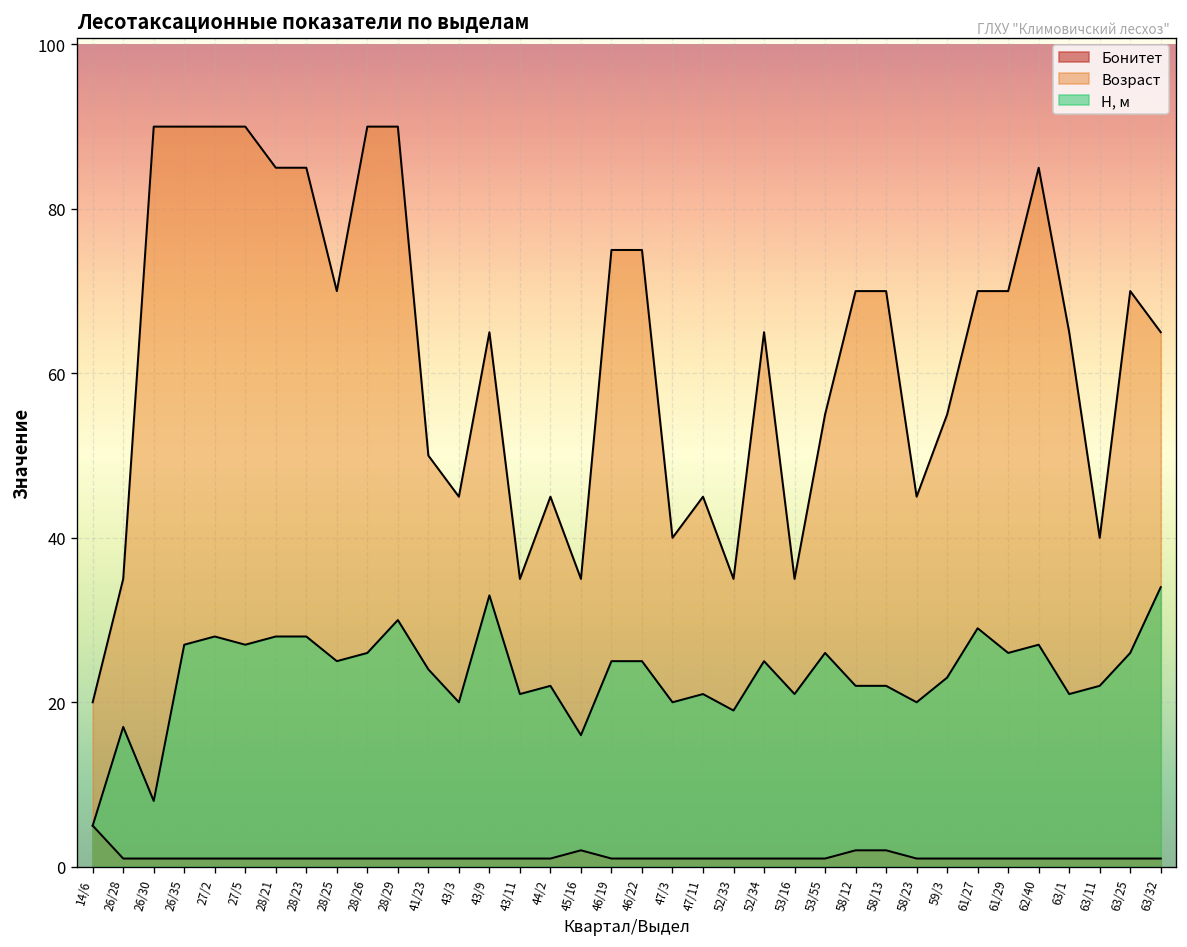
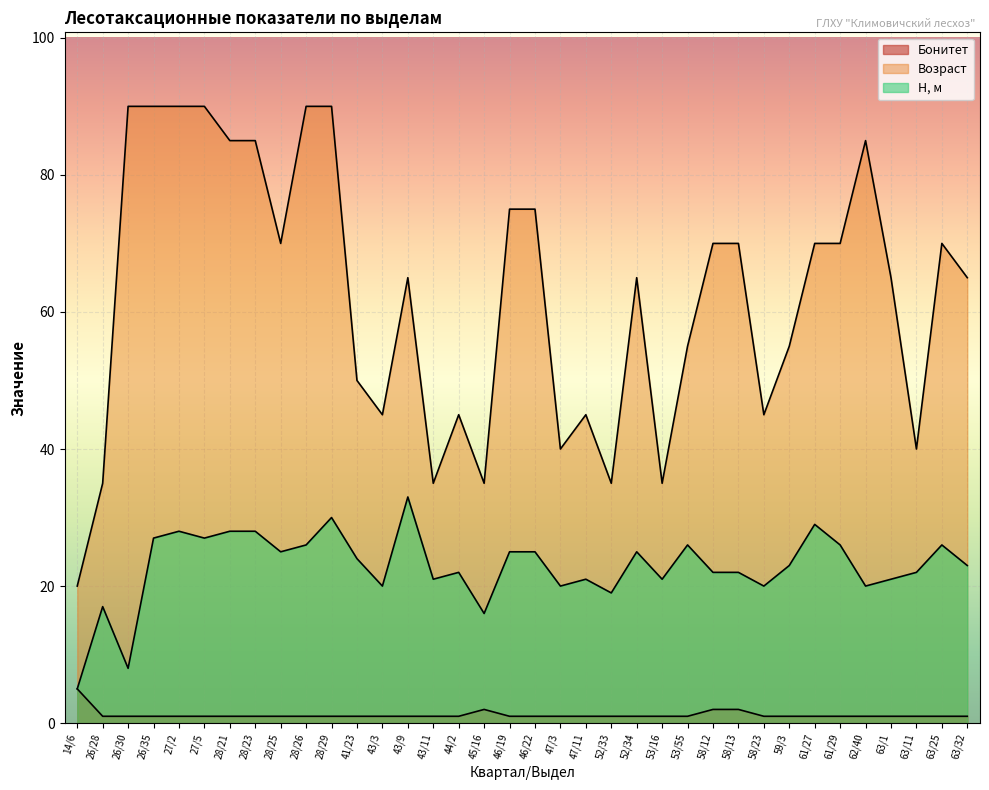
  {
    "Бонитет": {
      "26/28": 1,
      "26/30": 1,
      "26/35": 1,
      "27/2": 1,
      "27/5": 1,
      "28/21": 1,
      "28/23": 1,
      "28/25": 1,
      "28/26": 1,
      "28/29": 1,
      "41/23": 1,
      "43/3": 1,
      "43/9": 1,
      "43/11": 1,
      "44/2": 1,
      "45/16": 2,
      "46/19": 1,
      "46/22": 1,
      "47/3": 1,
      "47/11": 1,
      "52/33": 1,
      "52/34": 1,
      "53/16": 1,
      "53/55": 1,
      "58/12": 2,
      "58/13": 2,
      "58/23": 1,
      "59/3": 1,
      "61/27": 1,
      "61/29": 1,
      "62/40": 1,
      "63/1": 1,
      "63/11": 1,
      "63/25": 1,
      "63/32": 1
    },
    "Возраст": {
      "14/6": 20,
      "26/28": 35,
      "26/30": 90,
      "26/35": 90,
      "27/2": 90,
      "27/5": 90,
      "28/21": 85,
      "28/23": 85,
      "28/25": 70,
      "28/26": 90,
      "28/29": 90,
      "41/23": 50,
      "43/3": 45,
      "43/9": 65,
      "43/11": 35,
      "44/2": 45,
      "45/16": 35,
      "46/19": 75,
      "46/22": 75,
      "47/3": 40,
      "47/11": 45,
      "52/33": 35,
      "52/34": 65,
      "53/16": 35,
      "53/55": 55,
      "58/12": 70,
      "58/13": 70,
      "58/23": 45,
      "59/3": 55,
      "61/27": 70,
      "61/29": 70,
      "62/40": 85,
      "63/1": 65,
      "63/11": 40,
      "63/25": 70,
      "63/32": 65
    },
    "Н, м": {
      "26/28": 17,
      "26/30": 8,
      "26/35": 27,
      "27/2": 28,
      "27/5": 27,
      "28/21": 28,
      "28/23": 28,
      "28/25": 25,
      "28/26": 26,
      "28/29": 30,
      "41/23": 24,
      "43/3": 20,
      "43/9": 33,
      "43/11": 21,
      "44/2": 22,
      "45/16": 16,
      "46/19": 25,
      "46/22": 25,
      "47/3": 20,
      "47/11": 21,
      "52/33": 19,
      "52/34": 25,
      "53/16": 21,
      "53/55": 26,
      "58/12": 22,
      "58/13": 22,
      "58/23": 20,
      "59/3": 23,
      "61/27": 29,
      "61/29": 26,
-     "62/40": 27,
+     "62/40": 20,
      "63/1": 21,
      "63/11": 22,
      "63/25": 26,
-     "63/32": 34
+     "63/32": 23
    }
  }
